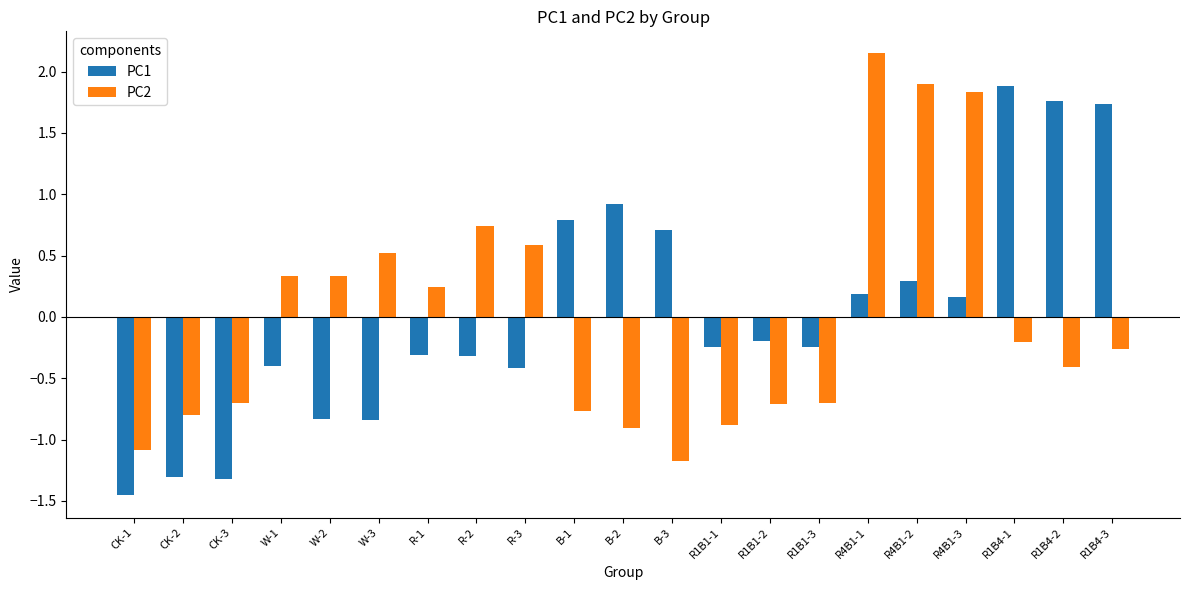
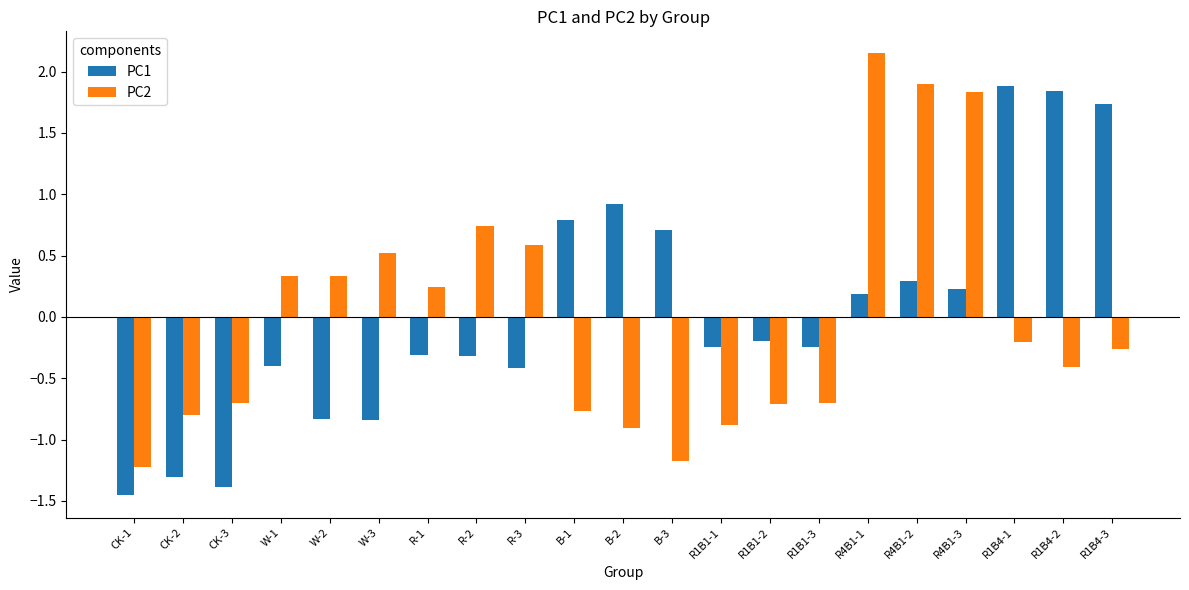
  {
    "PC1": {
      "CK-1": -1.45,
      "CK-2": -1.30,
-     "CK-3": -1.32,
+     "CK-3": -1.39,
      "W-1": -0.40,
      "W-2": -0.83,
      "W-3": -0.84,
      "R-1": -0.31,
      "R-2": -0.31,
      "R-3": -0.42,
      "B-1": 0.79,
      "B-2": 0.92,
      "B-3": 0.71,
      "R1B1-1": -0.24,
      "R1B1-2": -0.19,
      "R1B1-3": -0.25,
      "R4B1-1": 0.19,
      "R4B1-2": 0.29,
-     "R4B1-3": 0.16,
+     "R4B1-3": 0.23,
      "R1B4-1": 1.88,
-     "R1B4-2": 1.76,
+     "R1B4-2": 1.84,
      "R1B4-3": 1.73
    },
    "PC2": {
-     "CK-1": -1.08,
+     "CK-1": -1.23,
      "CK-2": -0.80,
      "CK-3": -0.70,
      "W-1": 0.34,
      "W-2": 0.33,
      "W-3": 0.52,
      "R-1": 0.24,
      "R-2": 0.74,
      "R-3": 0.58,
      "B-1": -0.77,
      "B-2": -0.90,
      "B-3": -1.17,
      "R1B1-1": -0.88,
      "R1B1-2": -0.71,
      "R1B1-3": -0.70,
      "R4B1-1": 2.15,
      "R4B1-2": 1.90,
      "R4B1-3": 1.83,
      "R1B4-1": -0.21,
      "R1B4-2": -0.40,
      "R1B4-3": -0.26
    }
  }
